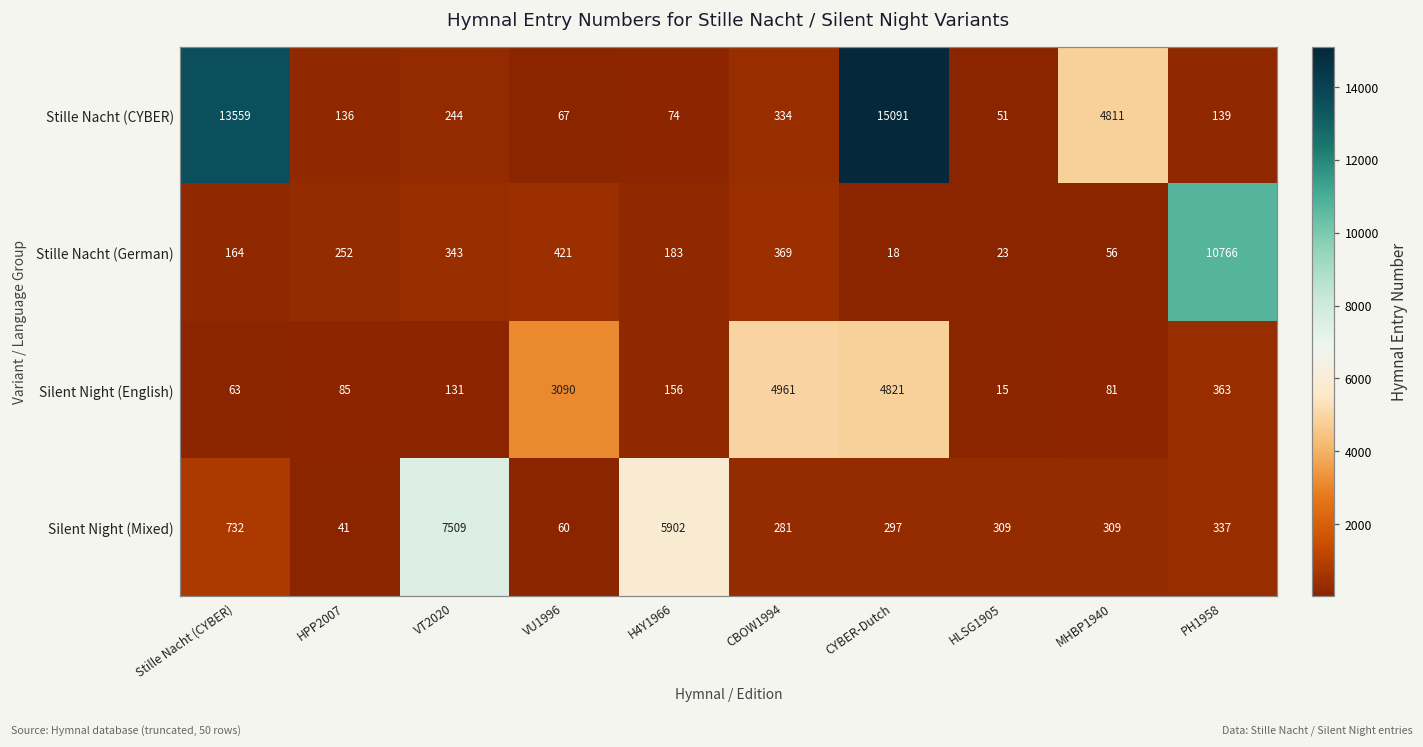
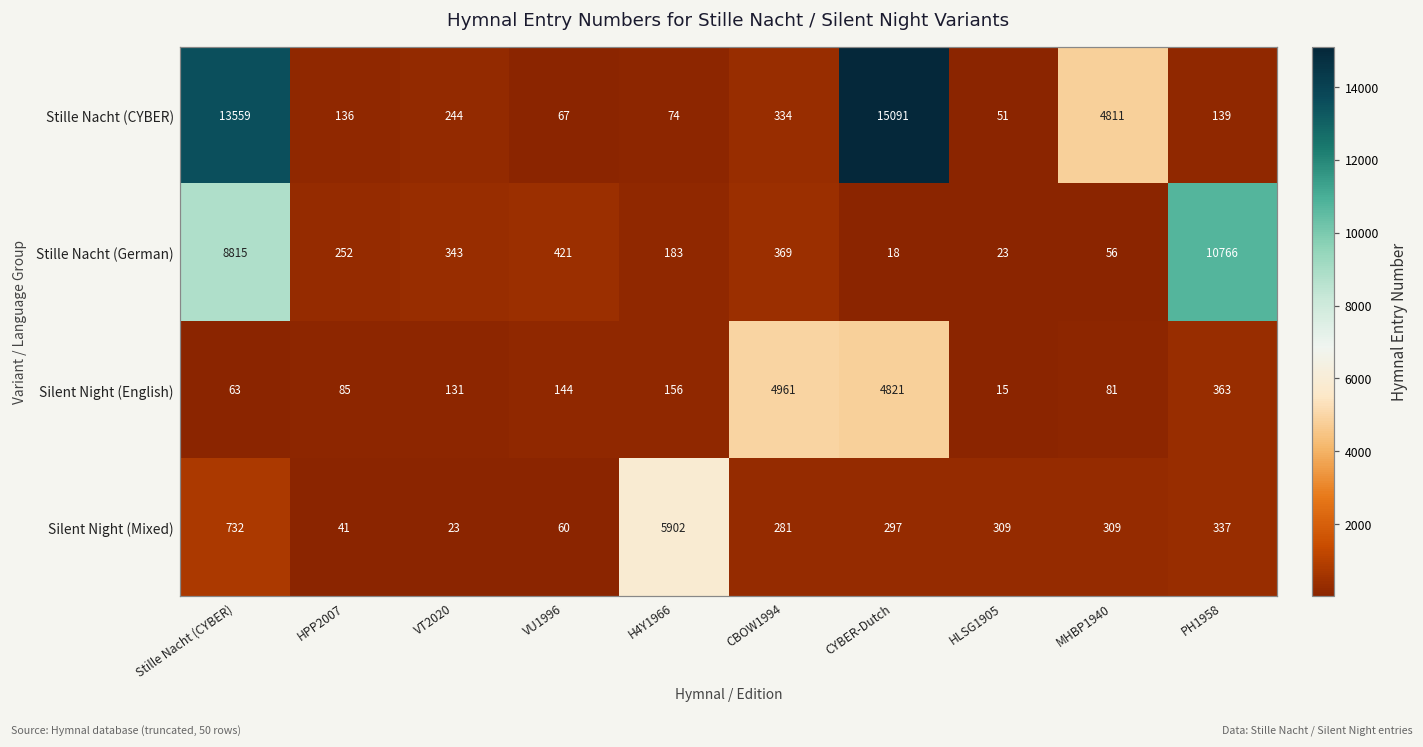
  {
    "Stille Nacht (CYBER)": {
      "Stille Nacht (CYBER)": 13559,
      "HPP2007": 136,
      "VT2020": 244,
      "VU1996": 67,
      "H4Y1966": 74,
      "CBOW1994": 334,
      "CYBER-Dutch": 15091,
      "HLSG1905": 51,
      "MHBP1940": 4811,
      "PH1958": 139
    },
    "Stille Nacht (German)": {
-     "Stille Nacht (CYBER)": 164,
+     "Stille Nacht (CYBER)": 8815,
      "HPP2007": 252,
      "VT2020": 343,
      "VU1996": 421,
      "H4Y1966": 183,
      "CBOW1994": 369,
      "CYBER-Dutch": 18,
      "HLSG1905": 23,
      "MHBP1940": 56,
      "PH1958": 10766
    },
    "Silent Night (English)": {
      "Stille Nacht (CYBER)": 63,
      "HPP2007": 85,
      "VT2020": 131,
-     "VU1996": 3090,
+     "VU1996": 144,
      "H4Y1966": 156,
      "CBOW1994": 4961,
      "CYBER-Dutch": 4821,
      "HLSG1905": 15,
      "MHBP1940": 81,
      "PH1958": 363
    },
    "Silent Night (Mixed)": {
      "Stille Nacht (CYBER)": 732,
      "HPP2007": 41,
-     "VT2020": 7509,
+     "VT2020": 23,
      "VU1996": 60,
      "H4Y1966": 5902,
      "CBOW1994": 281,
      "CYBER-Dutch": 297,
      "HLSG1905": 309,
      "MHBP1940": 309,
      "PH1958": 337
    }
  }
